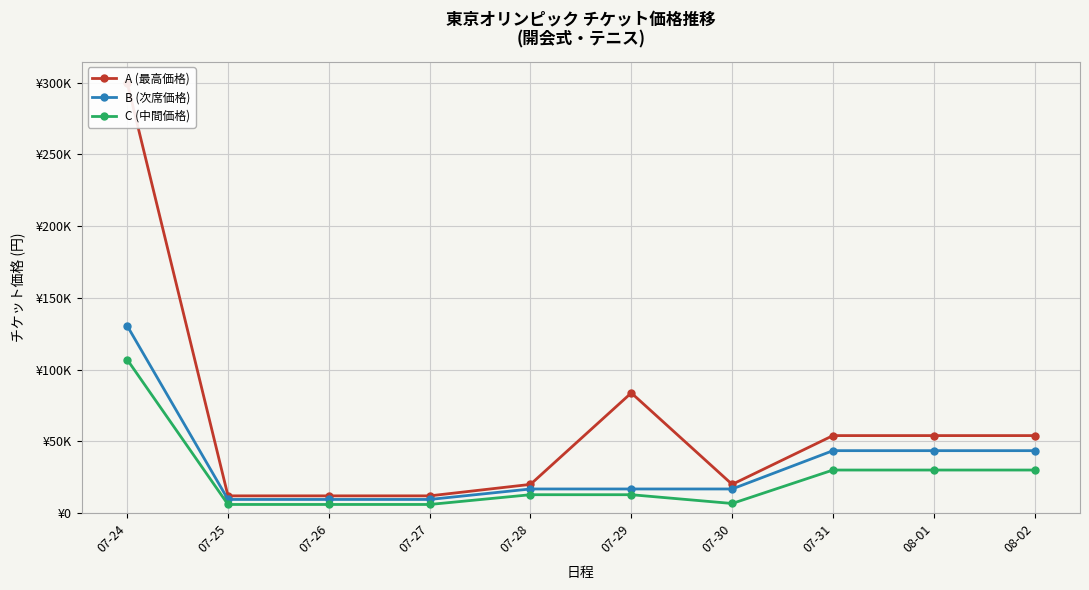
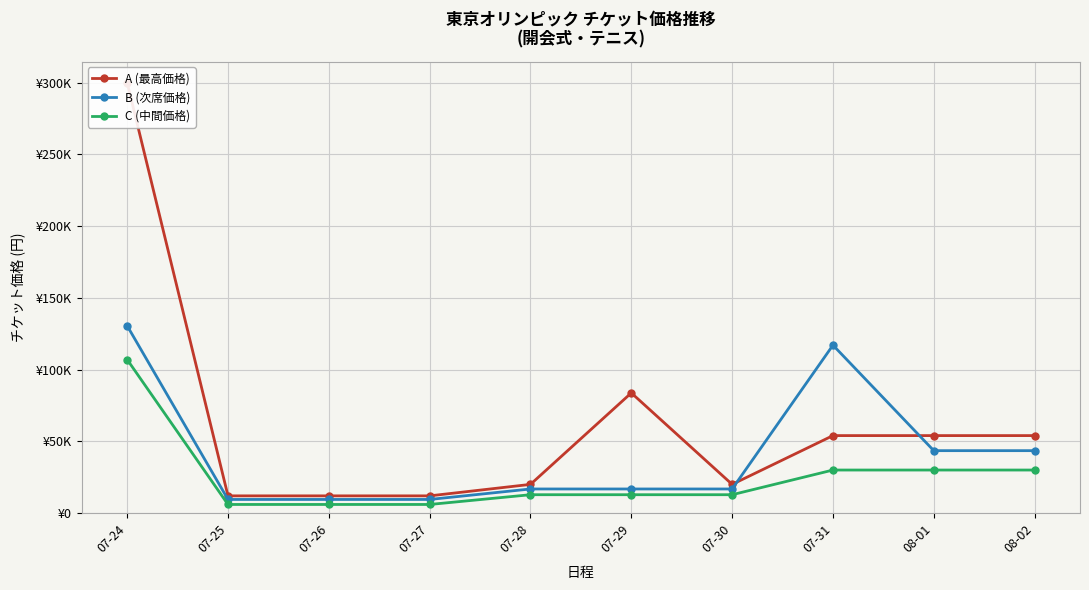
  {
    "A (最高価格)": {
      "07-25": "¥12000",
      "07-26": "¥12000",
      "07-27": "¥12000",
      "07-28": "¥20000",
      "07-29": "¥84000",
      "07-30": "¥20000",
      "07-31": "¥54000",
      "08-01": "¥54000",
      "08-02": "¥54000"
    },
    "B (次席価格)": {
      "07-24": "¥131000",
      "07-25": "¥10000",
      "07-26": "¥10000",
      "07-27": "¥10000",
      "07-28": "¥17000",
      "07-29": "¥17000",
      "07-30": "¥17000",
-     "07-31": "¥44000",
+     "07-31": "¥117000",
      "08-01": "¥44000",
      "08-02": "¥44000"
    },
    "C (中間価格)": {
      "07-24": "¥107000",
      "07-25": "¥6000",
      "07-26": "¥6000",
      "07-27": "¥6000",
      "07-28": "¥13000",
      "07-29": "¥13000",
-     "07-30": "¥7000",
+     "07-30": "¥13000",
      "07-31": "¥30000",
      "08-01": "¥30000",
      "08-02": "¥30000"
    }
  }
